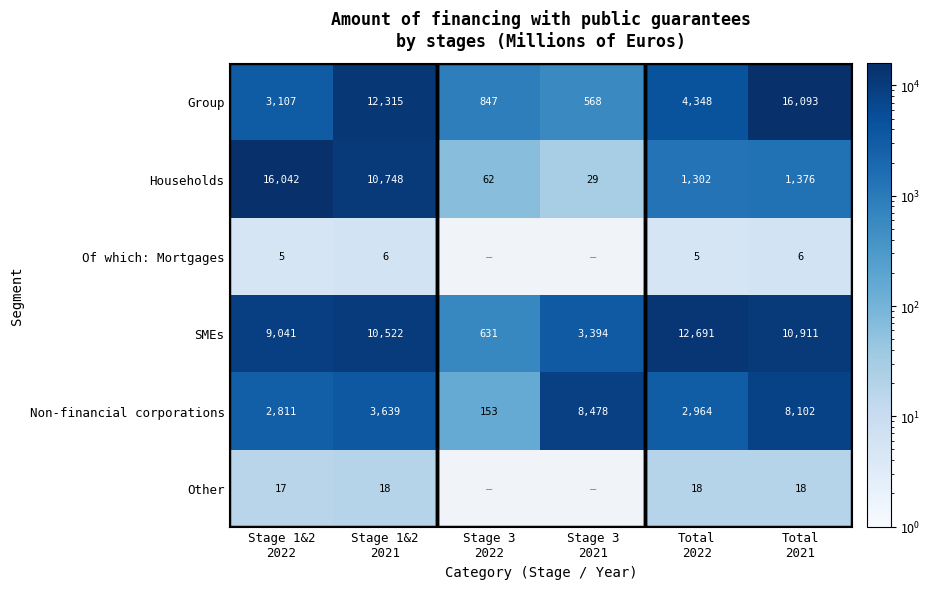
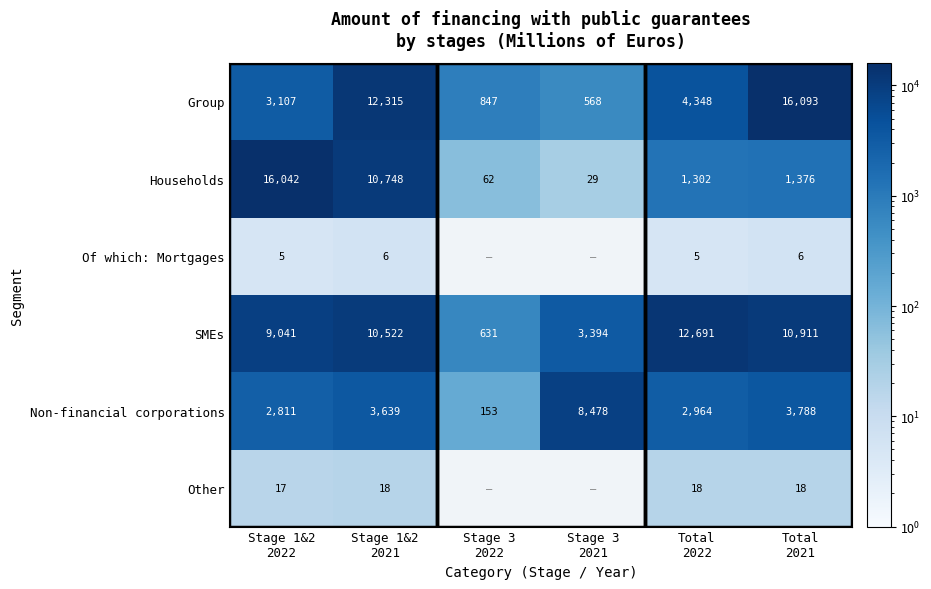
  {
    "Group": {
      "Stage 1&2 2022": "3,107",
      "Stage 1&2 2021": "12,315",
      "Stage 3 2022": "847",
      "Stage 3 2021": "568",
      "Total 2022": "4,348",
      "Total 2021": "16,093"
    },
    "Households": {
      "Stage 1&2 2022": "16,042",
      "Stage 1&2 2021": "10,748",
      "Stage 3 2022": "62",
      "Stage 3 2021": "29",
      "Total 2022": "1,302",
      "Total 2021": "1,376"
    },
    "Of which: Mortgages": {
      "Stage 1&2 2022": "5",
      "Stage 1&2 2021": "6",
      "Total 2022": "5",
      "Total 2021": "6"
    },
    "SMEs": {
      "Stage 1&2 2022": "9,041",
      "Stage 1&2 2021": "10,522",
      "Stage 3 2022": "631",
      "Stage 3 2021": "3,394",
      "Total 2022": "12,691",
      "Total 2021": "10,911"
    },
    "Non-financial corporations": {
      "Stage 1&2 2022": "2,811",
      "Stage 1&2 2021": "3,639",
      "Stage 3 2022": "153",
      "Stage 3 2021": "8,478",
      "Total 2022": "2,964",
-     "Total 2021": "8,102"
+     "Total 2021": "3,788"
    },
    "Other": {
      "Stage 1&2 2022": "17",
      "Stage 1&2 2021": "18",
      "Total 2022": "18",
      "Total 2021": "18"
    }
  }
